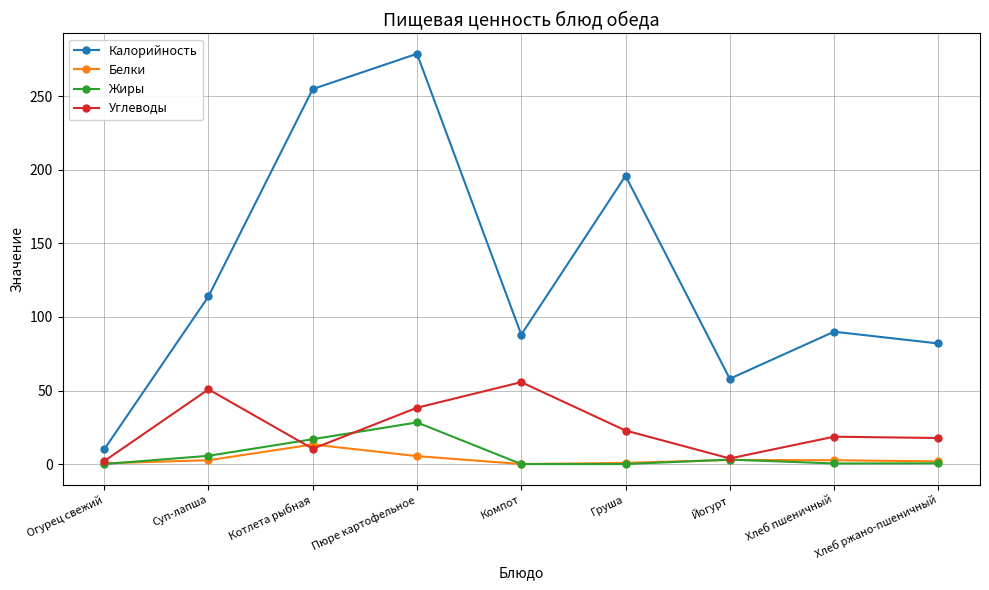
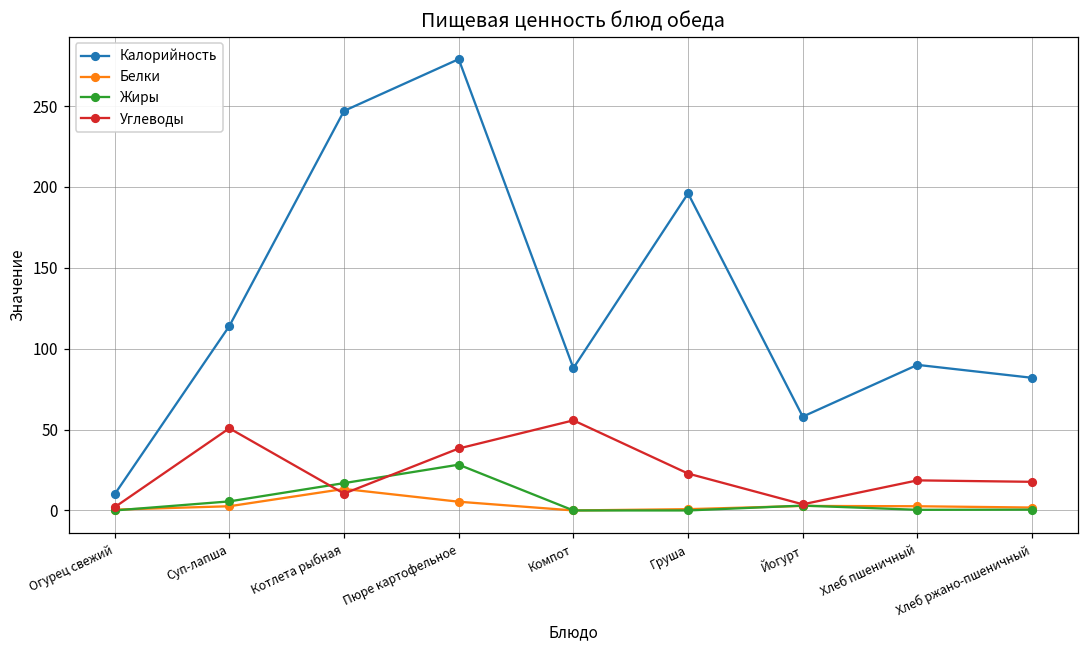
  {
    "Калорийность": {
      "Огурец свежий": 10,
      "Суп-лапша": 114,
-     "Котлета рыбная": 255,
+     "Котлета рыбная": 247,
      "Пюре картофельное": 279,
      "Компот": 88,
      "Груша": 196,
      "Йогурт": 58,
      "Хлеб пшеничный": 90,
      "Хлеб ржано-пшеничный": 82
    },
    "Белки": {
      "Суп-лапша": 3,
      "Котлета рыбная": 13,
      "Пюре картофельное": 5,
      "Хлеб пшеничный": 3
    },
    "Жиры": {
      "Суп-лапша": 6,
      "Котлета рыбная": 17,
      "Пюре картофельное": 28,
      "Хлеб пшеничный": 0
    },
    "Углеводы": {
      "Суп-лапша": 51,
      "Котлета рыбная": 10,
      "Пюре картофельное": 38,
      "Компот": 56,
      "Груша": 23,
      "Хлеб пшеничный": 19,
      "Хлеб ржано-пшеничный": 18
    }
  }
